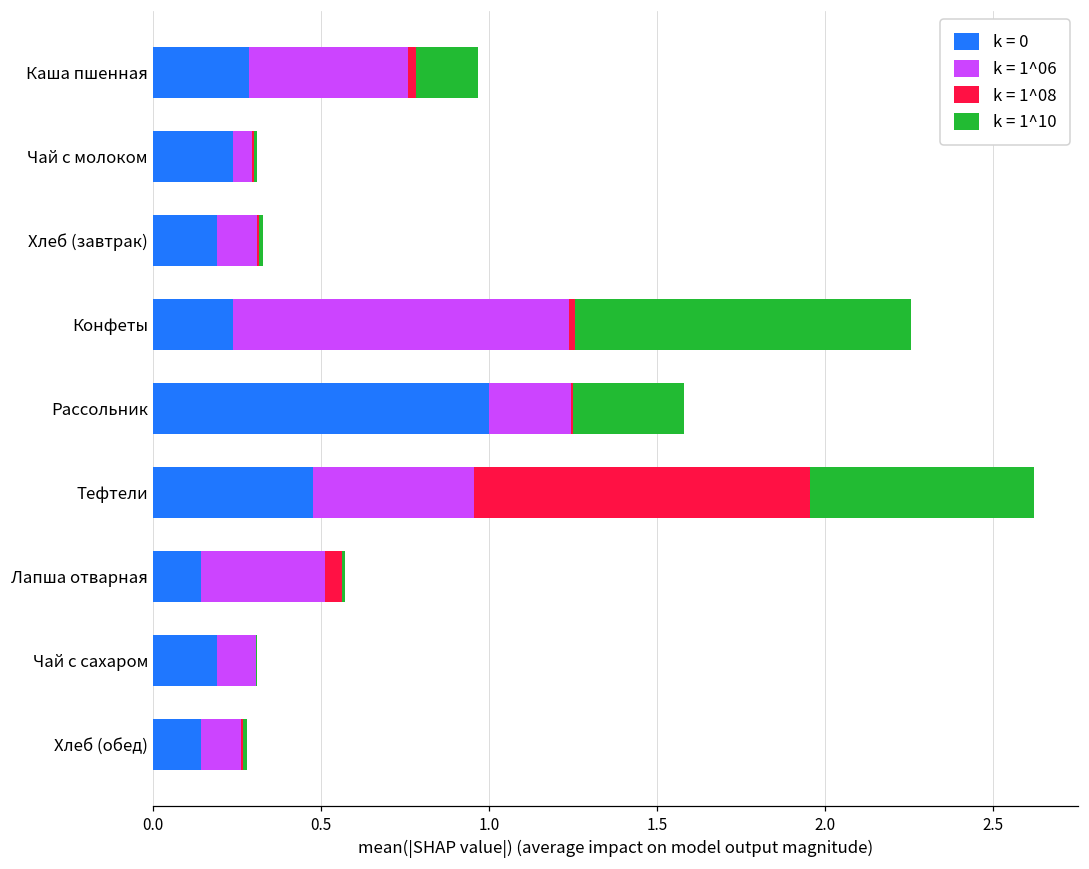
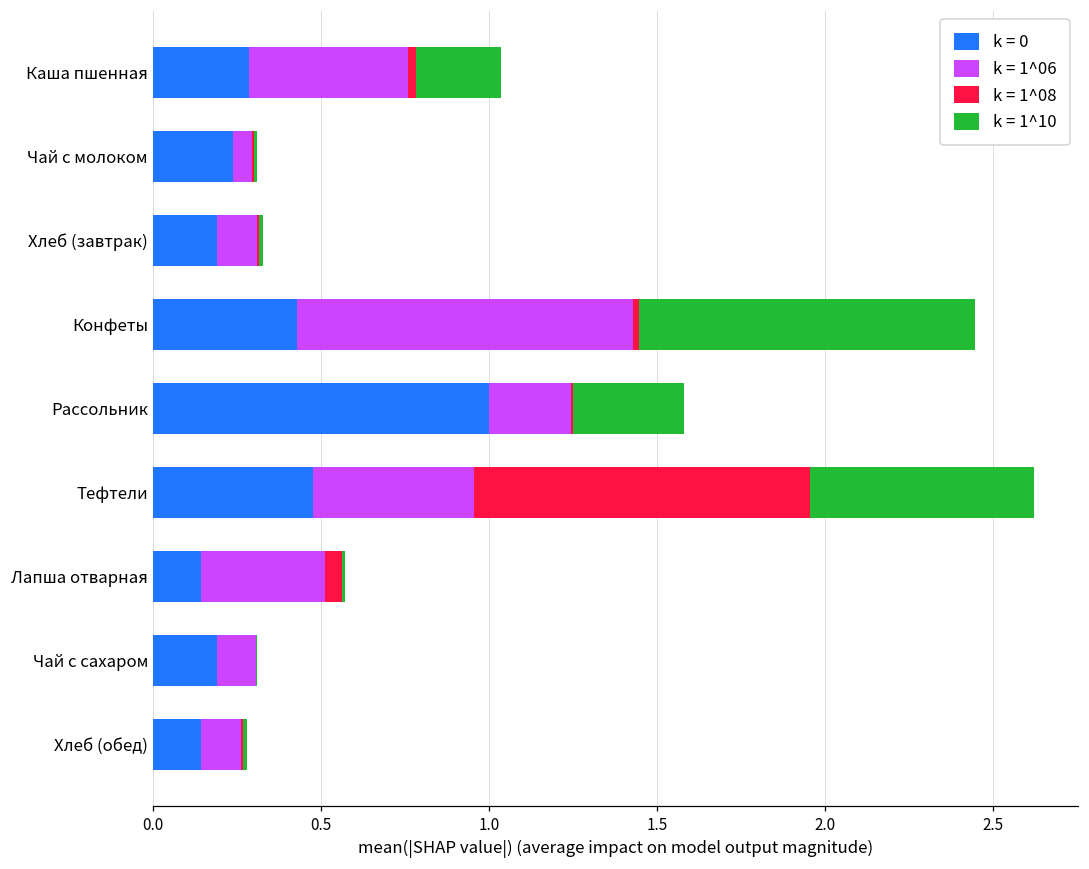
  {
    "k = 0": {
      "Каша пшенная": 0.29,
      "Чай с молоком": 0.24,
      "Хлеб (завтрак)": 0.19,
-     "Конфеты": 0.24,
+     "Конфеты": 0.43,
      "Рассольник": 1.00,
      "Тефтели": 0.48,
      "Лапша отварная": 0.14,
      "Чай с сахаром": 0.19,
      "Хлеб (обед)": 0.14
    },
    "k = 1^06": {
      "Каша пшенная": 0.47,
      "Чай с молоком": 0.06,
      "Хлеб (завтрак)": 0.12,
      "Конфеты": 1.00,
      "Рассольник": 0.24,
      "Тефтели": 0.48,
      "Лапша отварная": 0.37,
      "Чай с сахаром": 0.12,
      "Хлеб (обед)": 0.12
    },
    "k = 1^08": {
      "Каша пшенная": 0.02,
      "Конфеты": 0.02,
      "Тефтели": 1.00,
      "Лапша отварная": 0.05
    },
    "k = 1^10": {
-     "Каша пшенная": 0.19,
+     "Каша пшенная": 0.25,
      "Чай с молоком": 0.01,
      "Хлеб (завтрак)": 0.01,
      "Конфеты": 1.00,
      "Рассольник": 0.33,
      "Тефтели": 0.67,
      "Лапша отварная": 0.01,
      "Хлеб (обед)": 0.01
    }
  }
